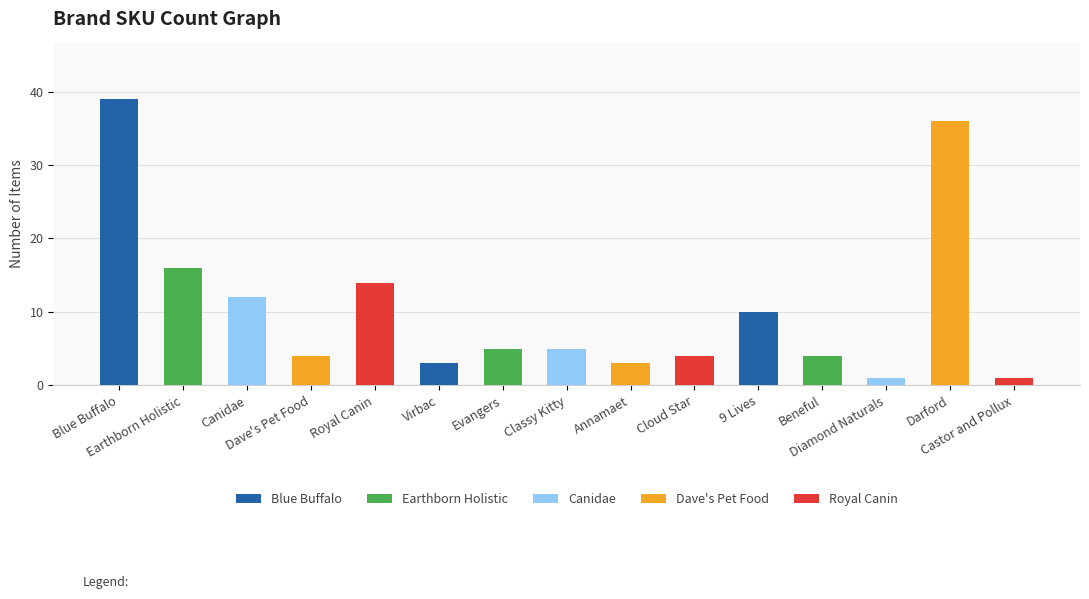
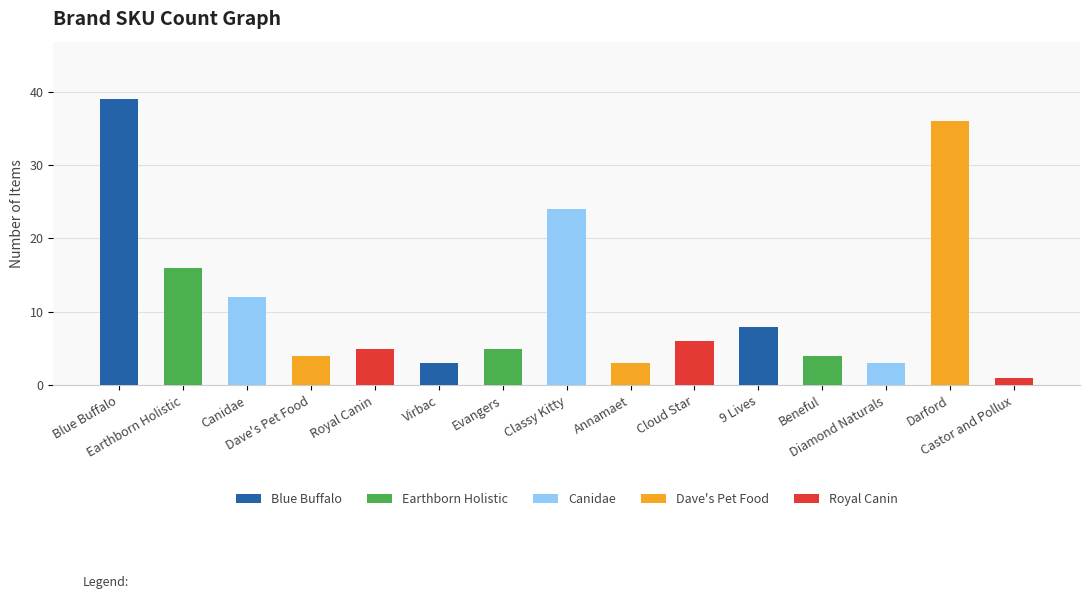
  {
    "Blue Buffalo": 39,
    "Earthborn Holistic": 16,
    "Canidae": 12,
    "Dave's Pet Food": 4,
-   "Royal Canin": 14,
+   "Royal Canin": 5,
    "Virbac": 3,
    "Evangers": 5,
-   "Classy Kitty": 5,
+   "Classy Kitty": 24,
    "Annamaet": 3,
-   "Cloud Star": 4,
-   "9 Lives": 10,
+   "Cloud Star": 6,
+   "9 Lives": 8,
    "Beneful": 4,
-   "Diamond Naturals": 1,
+   "Diamond Naturals": 3,
    "Darford": 36,
    "Castor and Pollux": 1
  }
